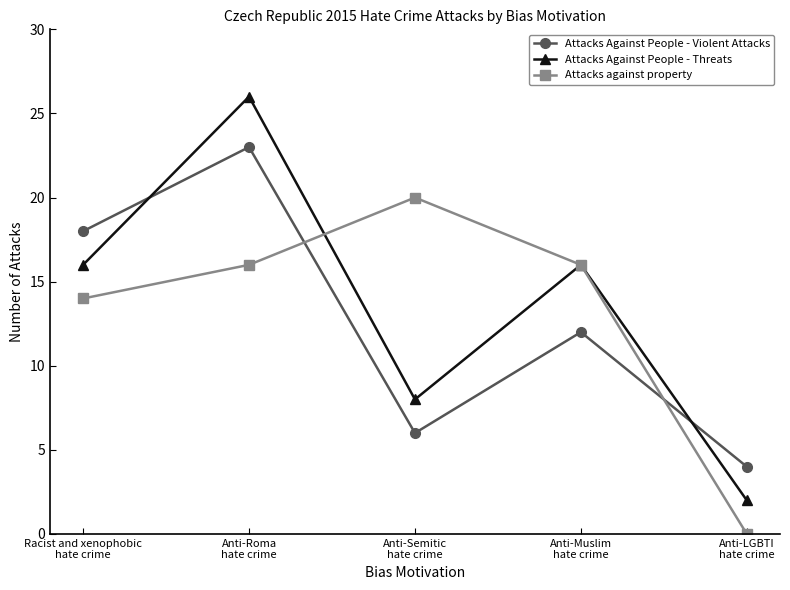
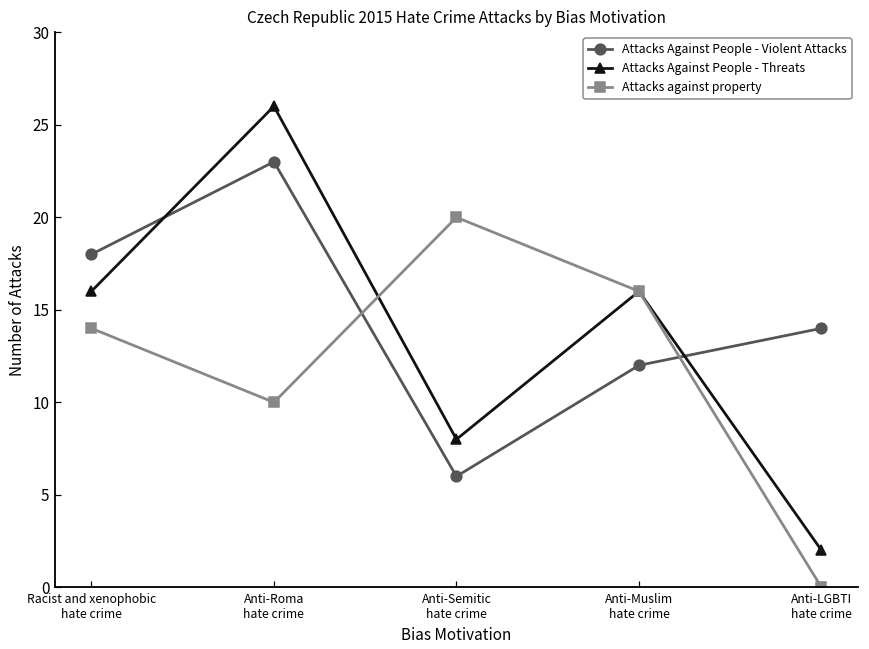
  {
    "Attacks Against People - Violent Attacks": {
      "Racist and xenophobic hate crime": 18,
      "Anti-Roma hate crime": 23,
      "Anti-Semitic hate crime": 6,
      "Anti-Muslim hate crime": 12,
-     "Anti-LGBTI hate crime": 4
+     "Anti-LGBTI hate crime": 14
    },
    "Attacks Against People - Threats": {
      "Racist and xenophobic hate crime": 16,
      "Anti-Roma hate crime": 26,
      "Anti-Semitic hate crime": 8,
      "Anti-LGBTI hate crime": 2
    },
    "Attacks against property": {
      "Racist and xenophobic hate crime": 14,
-     "Anti-Roma hate crime": 16,
+     "Anti-Roma hate crime": 10,
      "Anti-Semitic hate crime": 20,
      "Anti-LGBTI hate crime": 0
    }
  }
